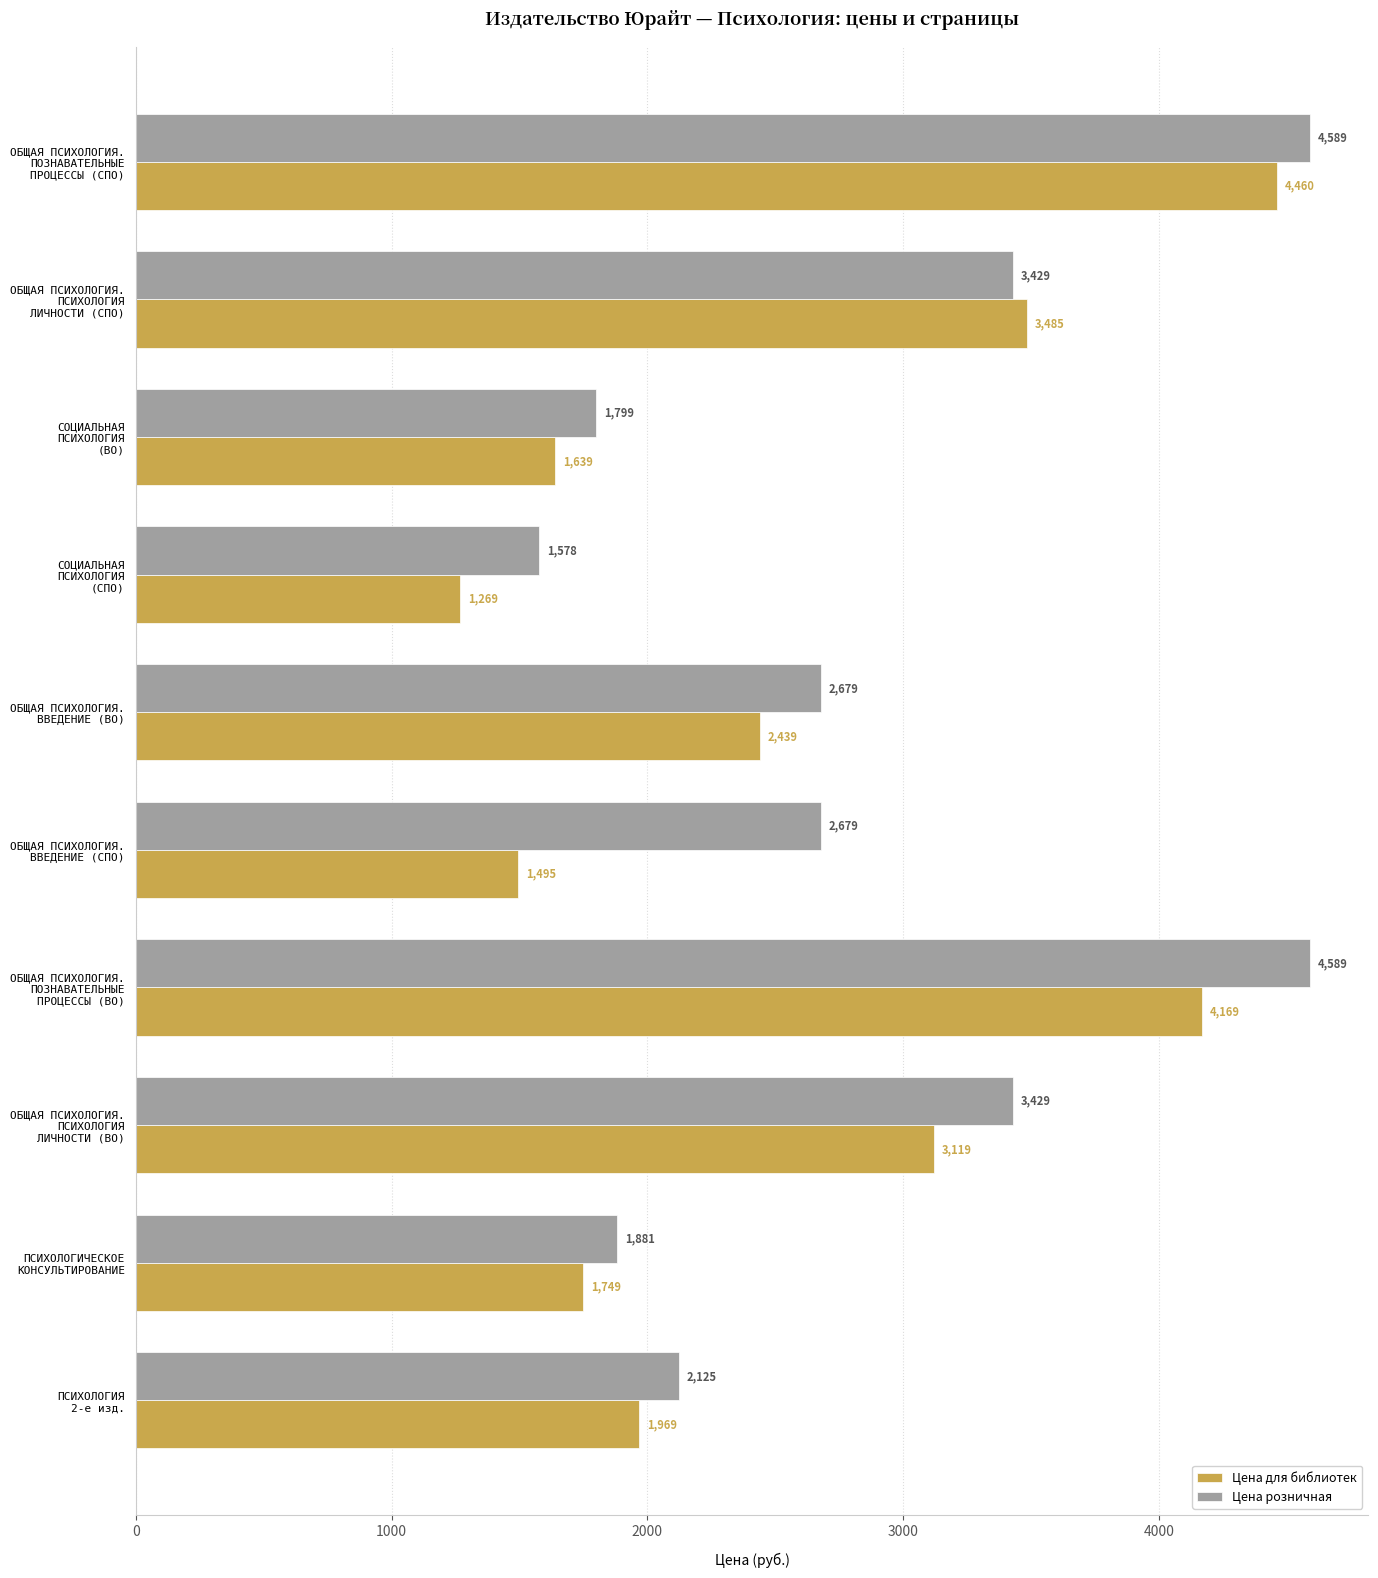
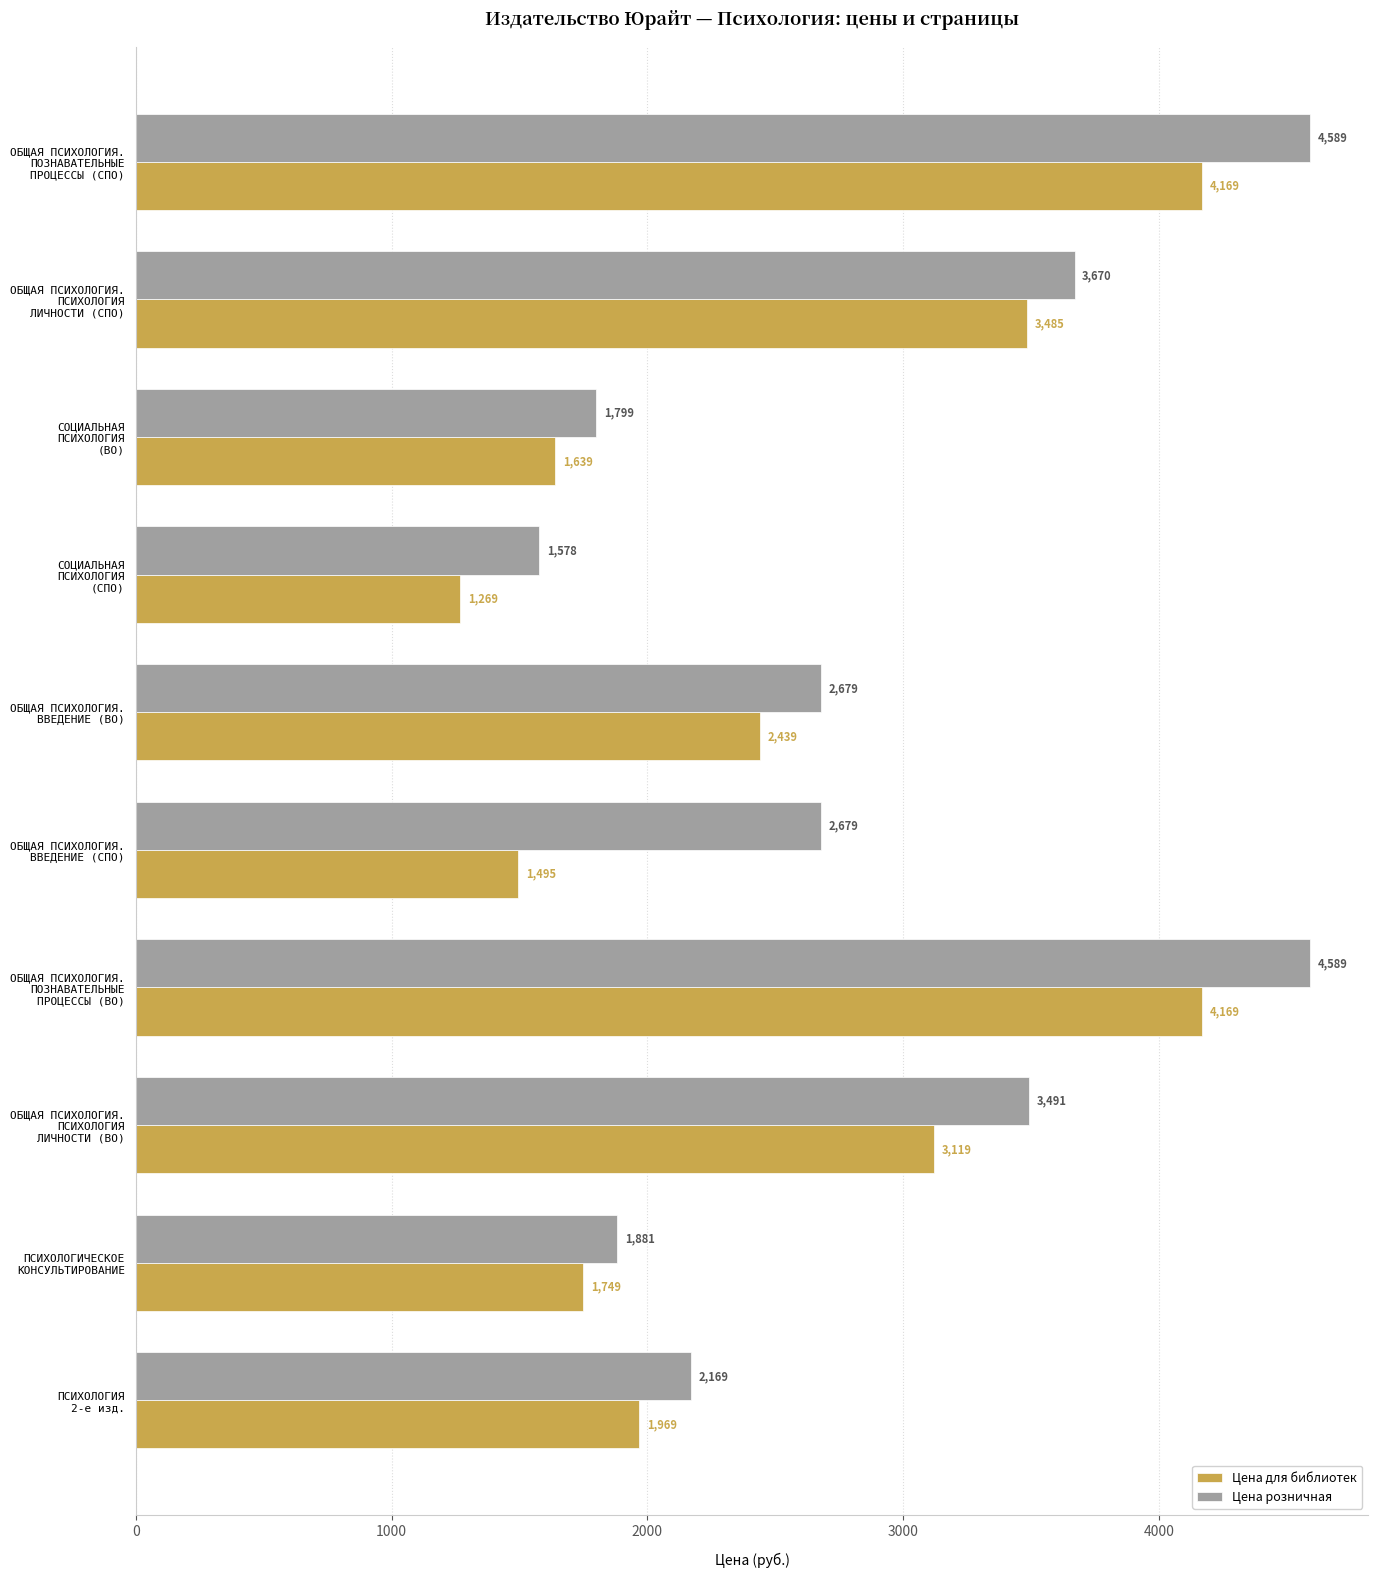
  {
    "Цена для библиотек": {
-     "ОБЩАЯ ПСИХОЛОГИЯ. ПОЗНАВАТЕЛЬНЫЕ ПРОЦЕССЫ (СПО)": "4,460",
+     "ОБЩАЯ ПСИХОЛОГИЯ. ПОЗНАВАТЕЛЬНЫЕ ПРОЦЕССЫ (СПО)": "4,169",
      "ОБЩАЯ ПСИХОЛОГИЯ. ПСИХОЛОГИЯ ЛИЧНОСТИ (СПО)": "3,485",
      "СОЦИАЛЬНАЯ ПСИХОЛОГИЯ (ВО)": "1,639",
      "СОЦИАЛЬНАЯ ПСИХОЛОГИЯ (СПО)": "1,269",
      "ОБЩАЯ ПСИХОЛОГИЯ. ВВЕДЕНИЕ (ВО)": "2,439",
      "ОБЩАЯ ПСИХОЛОГИЯ. ВВЕДЕНИЕ (СПО)": "1,495",
      "ОБЩАЯ ПСИХОЛОГИЯ. ПОЗНАВАТЕЛЬНЫЕ ПРОЦЕССЫ (ВО)": "4,169",
      "ОБЩАЯ ПСИХОЛОГИЯ. ПСИХОЛОГИЯ ЛИЧНОСТИ (ВО)": "3,119",
      "ПСИХОЛОГИЧЕСКОЕ КОНСУЛЬТИРОВАНИЕ": "1,749",
      "ПСИХОЛОГИЯ 2-е изд.": "1,969"
    },
    "Цена розничная": {
      "ОБЩАЯ ПСИХОЛОГИЯ. ПОЗНАВАТЕЛЬНЫЕ ПРОЦЕССЫ (СПО)": "4,589",
-     "ОБЩАЯ ПСИХОЛОГИЯ. ПСИХОЛОГИЯ ЛИЧНОСТИ (СПО)": "3,429",
+     "ОБЩАЯ ПСИХОЛОГИЯ. ПСИХОЛОГИЯ ЛИЧНОСТИ (СПО)": "3,670",
      "СОЦИАЛЬНАЯ ПСИХОЛОГИЯ (ВО)": "1,799",
      "СОЦИАЛЬНАЯ ПСИХОЛОГИЯ (СПО)": "1,578",
      "ОБЩАЯ ПСИХОЛОГИЯ. ВВЕДЕНИЕ (ВО)": "2,679",
      "ОБЩАЯ ПСИХОЛОГИЯ. ВВЕДЕНИЕ (СПО)": "2,679",
      "ОБЩАЯ ПСИХОЛОГИЯ. ПОЗНАВАТЕЛЬНЫЕ ПРОЦЕССЫ (ВО)": "4,589",
-     "ОБЩАЯ ПСИХОЛОГИЯ. ПСИХОЛОГИЯ ЛИЧНОСТИ (ВО)": "3,429",
+     "ОБЩАЯ ПСИХОЛОГИЯ. ПСИХОЛОГИЯ ЛИЧНОСТИ (ВО)": "3,491",
      "ПСИХОЛОГИЧЕСКОЕ КОНСУЛЬТИРОВАНИЕ": "1,881",
-     "ПСИХОЛОГИЯ 2-е изд.": "2,125"
+     "ПСИХОЛОГИЯ 2-е изд.": "2,169"
    }
  }
